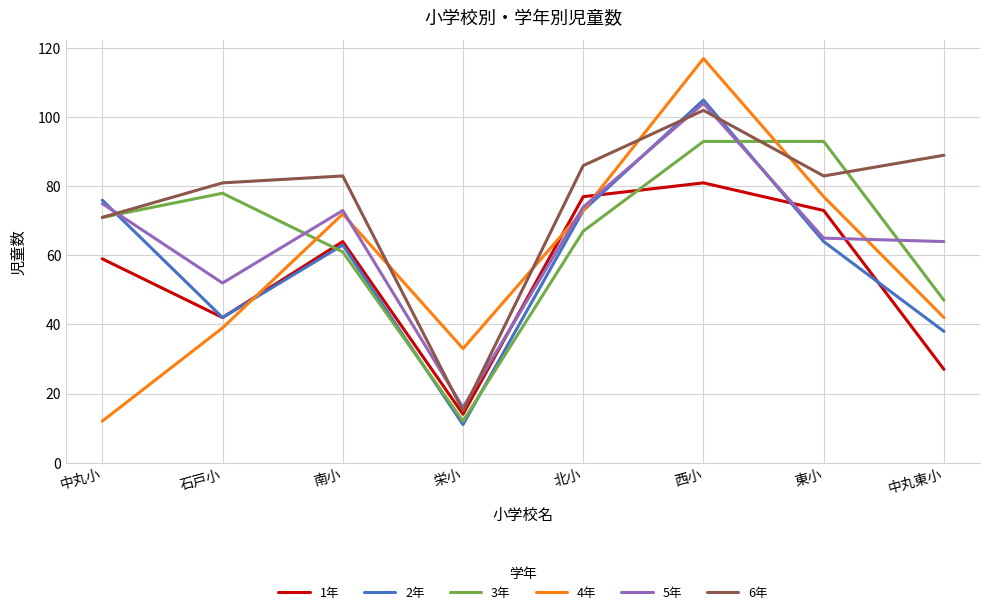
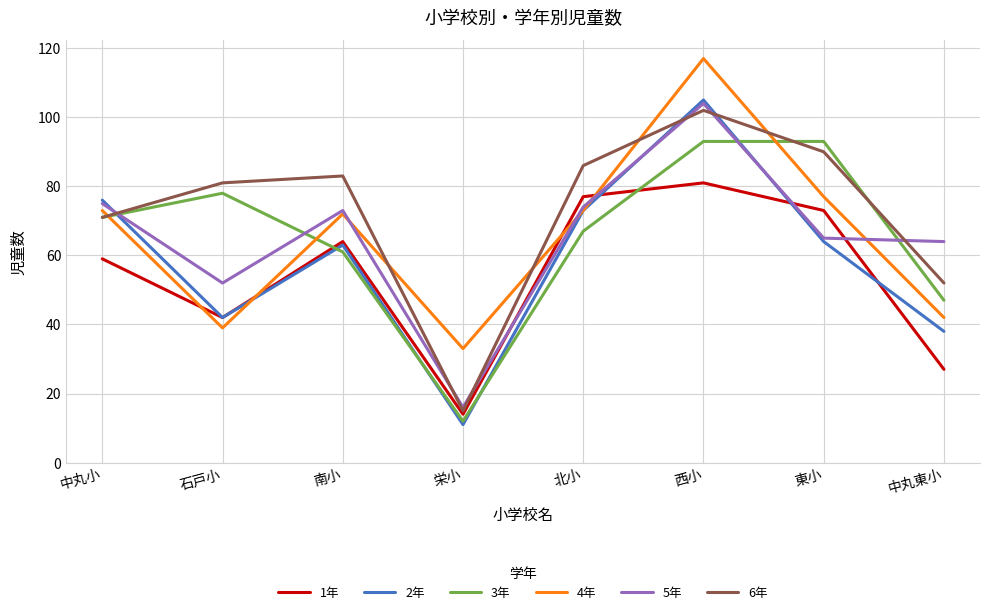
  {
    "1年": {
      "中丸小": 59,
      "南小": 64,
      "栄小": 14,
      "北小": 77,
      "西小": 81,
      "東小": 73,
      "中丸東小": 27
    },
    "2年": {
      "中丸小": 76,
      "南小": 63,
      "栄小": 11,
      "西小": 105,
      "東小": 64,
      "中丸東小": 38
    },
    "3年": {
      "石戸小": 78,
      "南小": 61,
      "栄小": 12,
      "北小": 67,
      "西小": 93,
      "東小": 93,
      "中丸東小": 47
    },
    "4年": {
-     "中丸小": 12,
+     "中丸小": 73,
      "石戸小": 39,
      "南小": 72,
      "栄小": 33,
      "西小": 117,
      "東小": 77,
      "中丸東小": 42
    },
    "5年": {
      "中丸小": 75,
      "石戸小": 52,
      "南小": 73,
      "栄小": 16,
      "北小": 74,
      "西小": 104,
      "東小": 65,
      "中丸東小": 64
    },
    "6年": {
      "石戸小": 81,
      "南小": 83,
      "栄小": 15,
      "北小": 86,
      "西小": 102,
-     "東小": 83,
-     "中丸東小": 89
+     "東小": 90,
+     "中丸東小": 52
    }
  }
